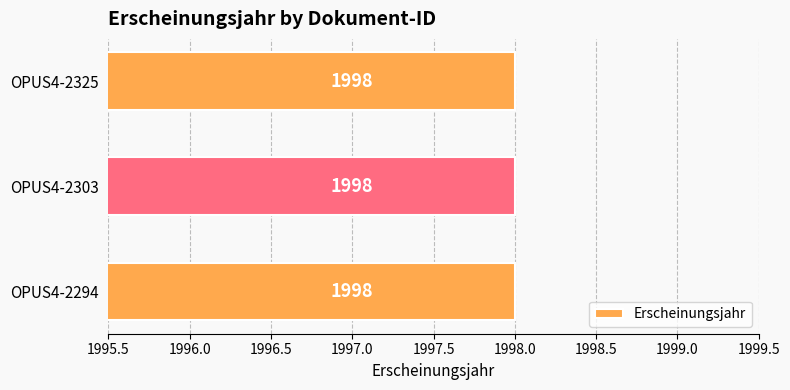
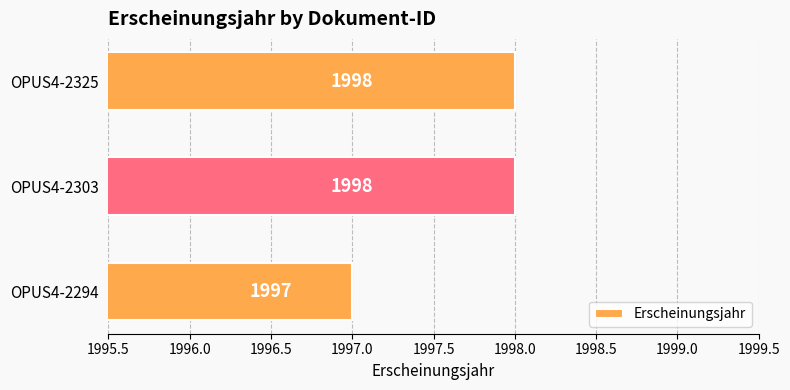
  {
    "OPUS4-2325": 1998,
    "OPUS4-2303": 1998,
-   "OPUS4-2294": 1998
+   "OPUS4-2294": 1997
  }
